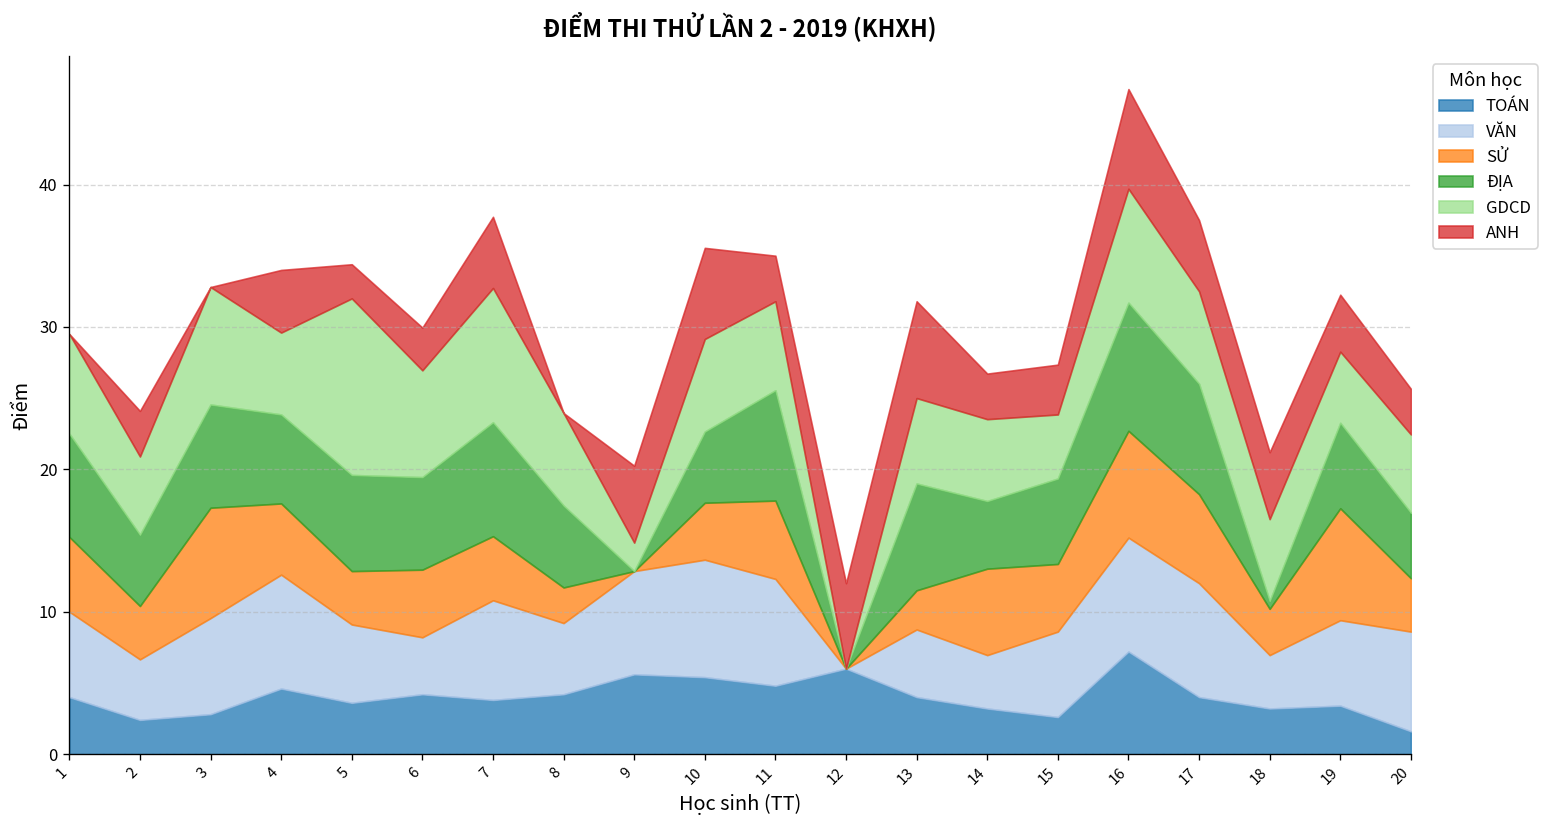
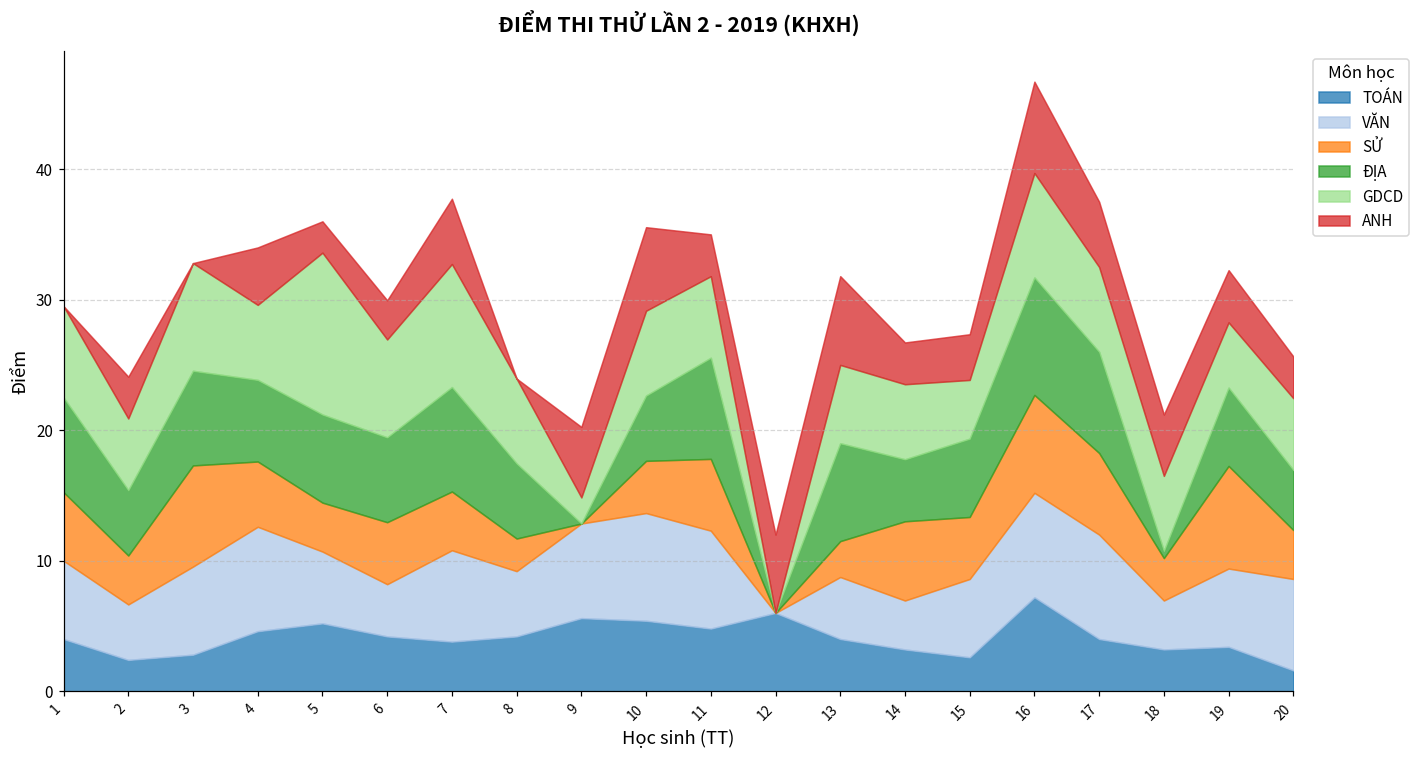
  {
    "TOÁN": {
      "1": 4.0,
      "2": 2.4,
      "3": 2.8,
      "4": 4.6,
-     "5": 3.6,
+     "5": 5.2,
      "6": 4.2,
      "7": 3.8,
      "8": 4.2,
      "9": 5.6,
      "10": 5.4,
      "11": 4.8,
      "13": 4.0,
      "14": 3.2,
      "15": 2.6,
      "16": 7.2,
      "17": 4.0,
      "18": 3.2,
      "19": 3.4,
      "20": 1.6
    },
    "VĂN": {
      "1": 6.0,
      "2": 4.3,
      "3": 6.8,
      "4": 8.0,
      "5": 5.5,
      "6": 4.0,
      "7": 7.0,
      "8": 5.0,
      "10": 8.3,
      "11": 7.5,
      "13": 4.8,
      "14": 3.8,
      "15": 6.0,
      "16": 8.0,
      "17": 8.0,
      "18": 3.8,
      "19": 6.0,
      "20": 7.0
    },
    "SỬ": {
      "1": 5.3,
      "2": 3.8,
      "3": 7.8,
      "4": 5.0,
      "5": 3.8,
      "6": 4.8,
      "7": 4.5,
      "8": 2.5,
      "10": 4.0,
      "11": 5.5,
      "13": 2.8,
      "14": 6.1,
      "15": 4.8,
      "16": 7.5,
      "17": 6.3,
      "18": 3.2,
      "19": 7.9,
      "20": 3.8
    },
    "ĐỊA": {
      "1": 7.3,
      "2": 5.0,
      "3": 7.3,
      "4": 6.3,
      "5": 6.8,
      "6": 6.5,
      "7": 8.0,
      "8": 5.8,
      "10": 5.0,
      "11": 7.8,
      "13": 7.5,
      "14": 4.8,
      "15": 6.0,
      "16": 9.0,
      "17": 7.8,
      "18": 0.6,
      "19": 6.0,
      "20": 4.6
    },
    "GDCD": {
      "2": 5.5,
      "4": 5.8,
      "5": 12.4,
      "6": 7.5,
      "7": 9.4,
      "9": 2.0,
      "10": 6.5,
      "11": 6.3,
      "13": 6.0,
      "14": 5.8,
      "15": 4.5,
      "16": 8.0,
      "17": 6.5,
      "18": 5.8,
      "19": 5.0,
      "20": 5.5
    },
    "ANH": {
      "2": 3.2,
      "4": 4.4,
      "5": 2.4,
      "6": 3.0,
      "7": 5.0,
      "9": 5.4,
      "10": 6.4,
      "11": 3.2,
      "12": 6.0,
      "13": 6.8,
      "14": 3.2,
      "15": 3.5,
      "16": 7.0,
      "17": 5.0,
      "18": 4.7,
      "19": 4.0,
      "20": 3.2
    }
  }
